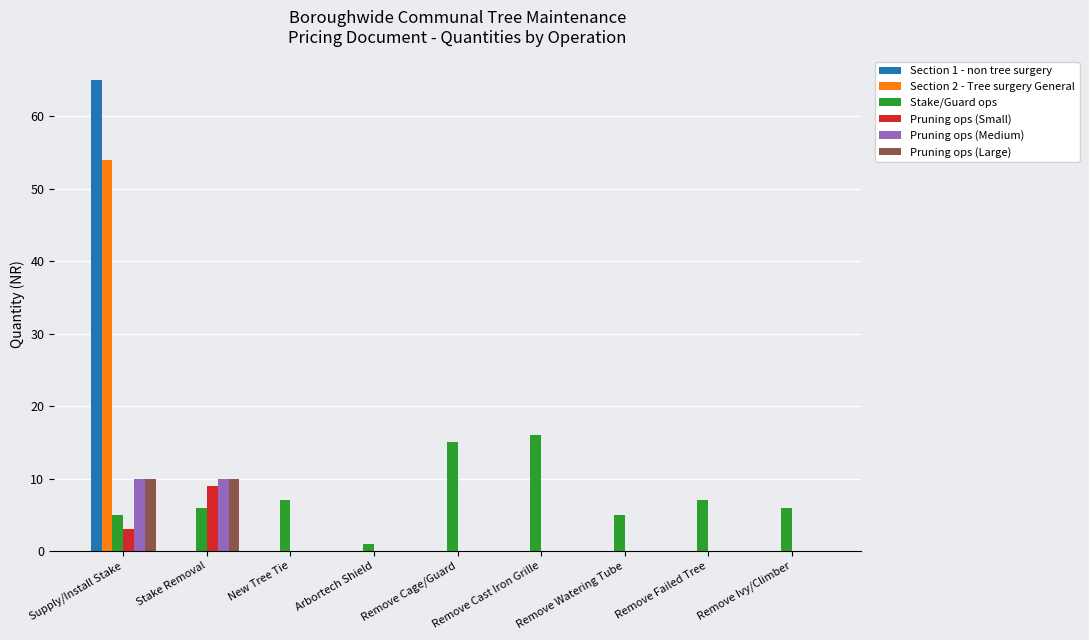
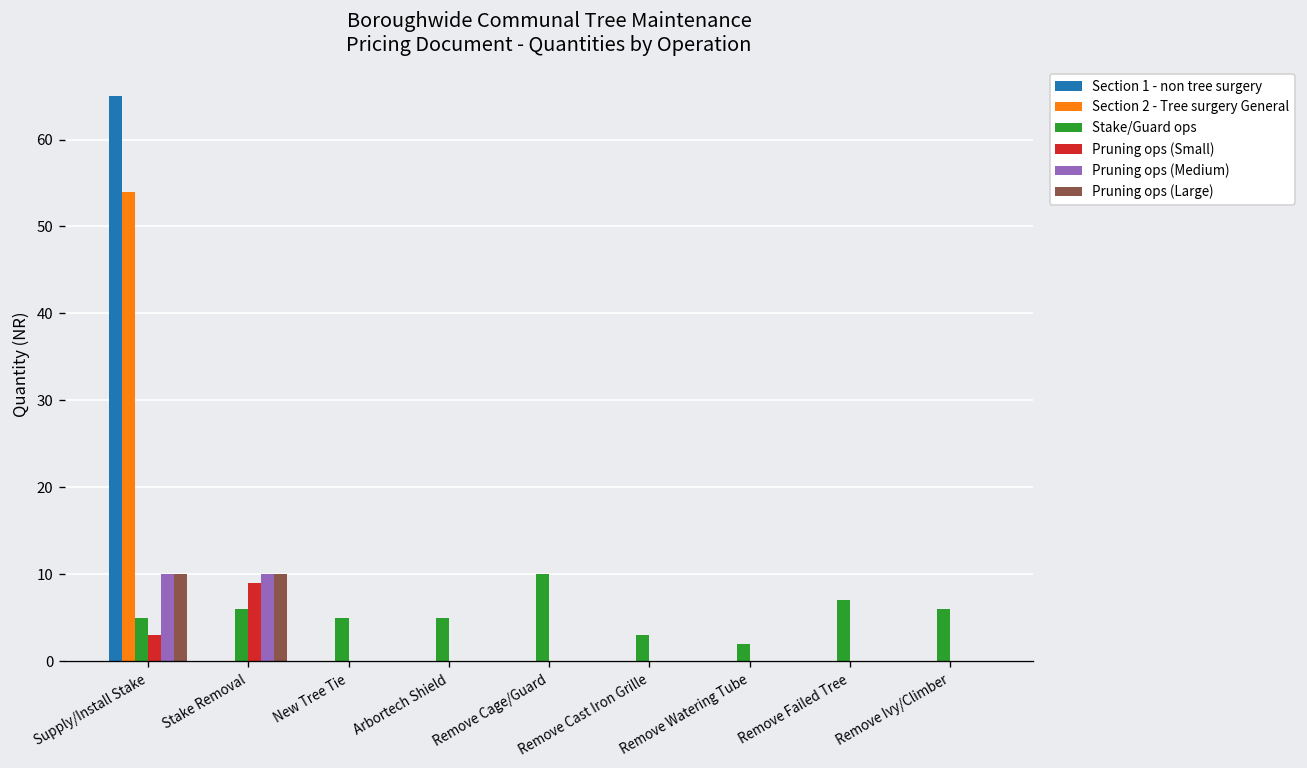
  {
    "Section 1 - non tree surgery": {
      "Supply/Install Stake": 65,
      "Stake Removal": 0,
      "New Tree Tie": 0,
      "Arbortech Shield": 0,
      "Remove Cage/Guard": 0,
      "Remove Cast Iron Grille": 0,
      "Remove Watering Tube": 0,
      "Remove Failed Tree": 0,
      "Remove Ivy/Climber": 0
    },
    "Section 2 - Tree surgery General": {
      "Supply/Install Stake": 54,
      "Stake Removal": 0,
      "New Tree Tie": 0,
      "Arbortech Shield": 0,
      "Remove Cage/Guard": 0,
      "Remove Cast Iron Grille": 0,
      "Remove Watering Tube": 0,
      "Remove Failed Tree": 0,
      "Remove Ivy/Climber": 0
    },
    "Stake/Guard ops": {
      "Supply/Install Stake": 5,
      "Stake Removal": 6,
-     "New Tree Tie": 7,
-     "Arbortech Shield": 1,
-     "Remove Cage/Guard": 15,
-     "Remove Cast Iron Grille": 16,
-     "Remove Watering Tube": 5,
+     "New Tree Tie": 5,
+     "Arbortech Shield": 5,
+     "Remove Cage/Guard": 10,
+     "Remove Cast Iron Grille": 3,
+     "Remove Watering Tube": 2,
      "Remove Failed Tree": 7,
      "Remove Ivy/Climber": 6
    },
    "Pruning ops (Small)": {
      "Supply/Install Stake": 3,
      "Stake Removal": 9,
      "New Tree Tie": 0,
      "Arbortech Shield": 0,
      "Remove Cage/Guard": 0,
      "Remove Cast Iron Grille": 0,
      "Remove Watering Tube": 0,
      "Remove Failed Tree": 0,
      "Remove Ivy/Climber": 0
    },
    "Pruning ops (Medium)": {
      "Supply/Install Stake": 10,
      "Stake Removal": 10,
      "New Tree Tie": 0,
      "Arbortech Shield": 0,
      "Remove Cage/Guard": 0,
      "Remove Cast Iron Grille": 0,
      "Remove Watering Tube": 0,
      "Remove Failed Tree": 0,
      "Remove Ivy/Climber": 0
    },
    "Pruning ops (Large)": {
      "Supply/Install Stake": 10,
      "Stake Removal": 10,
      "New Tree Tie": 0,
      "Arbortech Shield": 0,
      "Remove Cage/Guard": 0,
      "Remove Cast Iron Grille": 0,
      "Remove Watering Tube": 0,
      "Remove Failed Tree": 0,
      "Remove Ivy/Climber": 0
    }
  }
